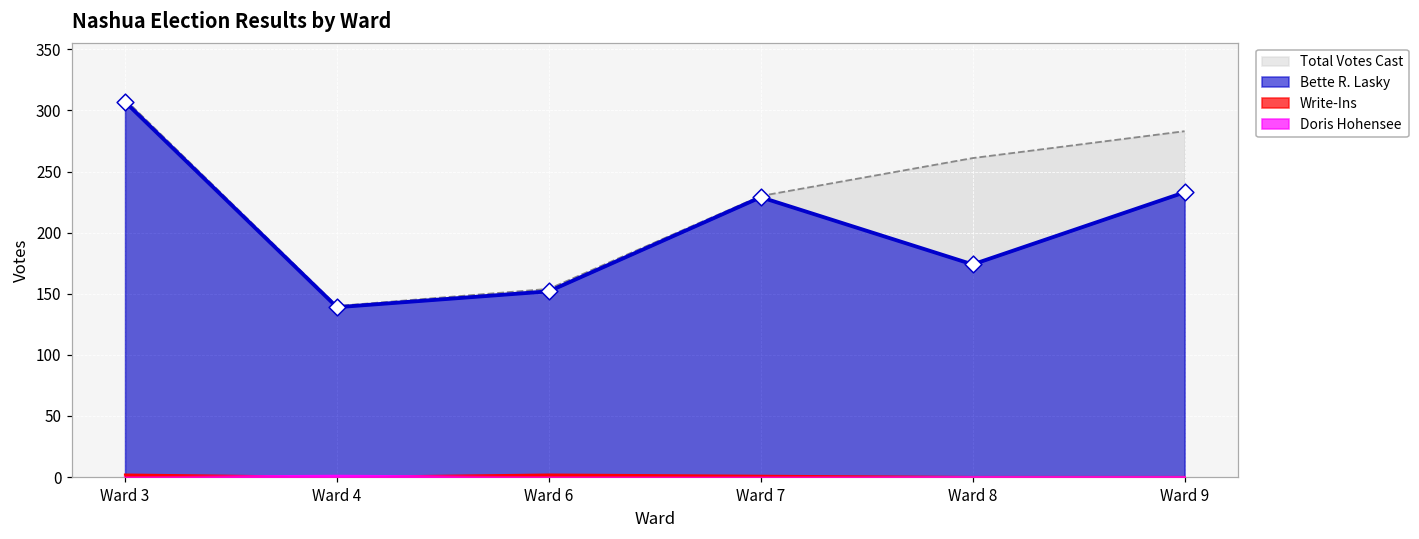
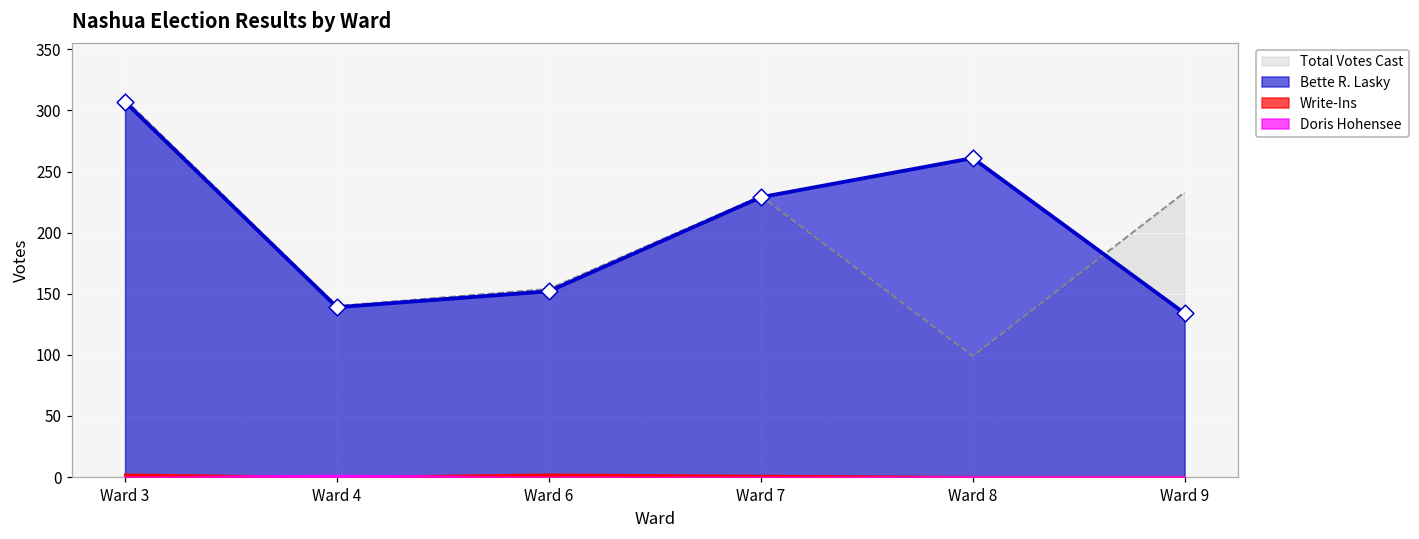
  {
    "Total Votes Cast": {
-     "Ward 8": 261,
-     "Ward 9": 283
+     "Ward 8": 99,
+     "Ward 9": 233
    },
    "Bette R. Lasky": {
-     "Ward 8": 174,
-     "Ward 9": 233
+     "Ward 8": 261,
+     "Ward 9": 134
    }
  }
